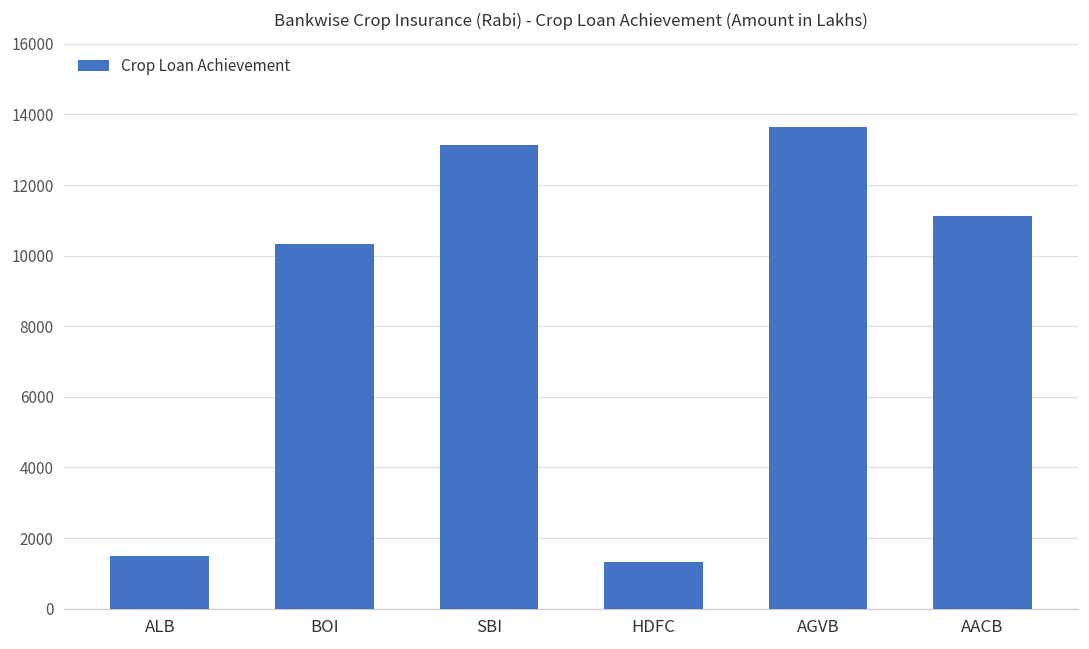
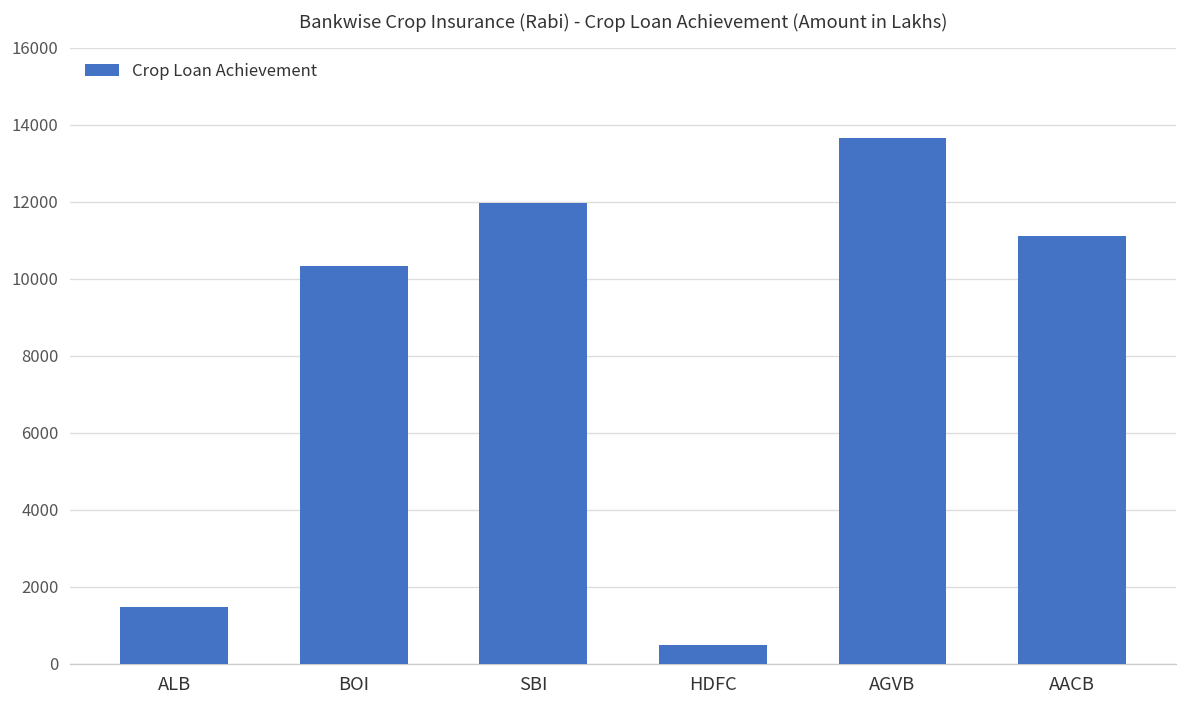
  {
    "ALB": 1500,
    "BOI": 10300,
-   "SBI": 13100,
-   "HDFC": 1300,
+   "SBI": 12000,
+   "HDFC": 500,
    "AGVB": 13700,
    "AACB": 11100
  }
